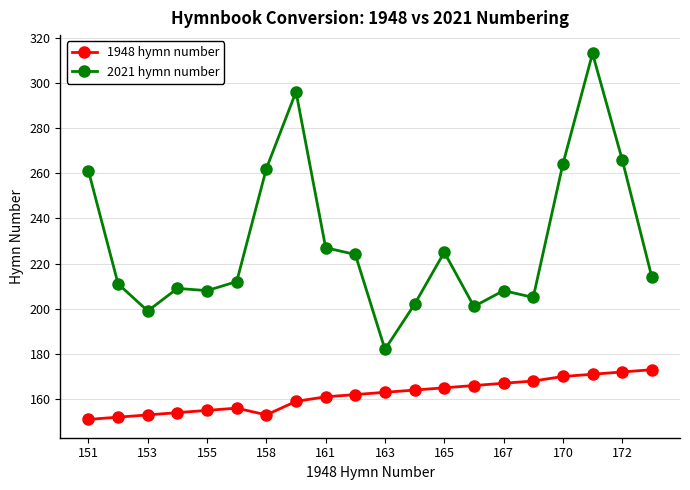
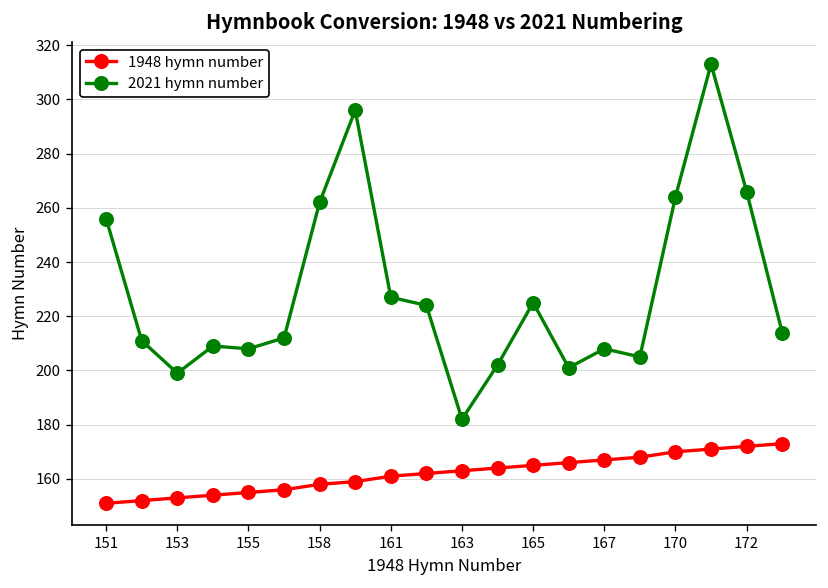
  {
    "1948 hymn number": {
      "151": 151,
      "153": 153,
      "155": 155,
-     "158": 153,
+     "158": 158,
      "161": 161,
      "163": 163,
      "165": 165,
      "167": 167,
      "170": 170,
      "172": 172
    },
    "2021 hymn number": {
-     "151": 261,
+     "151": 256,
      "153": 199,
      "155": 208,
      "158": 262,
      "161": 227,
      "163": 182,
      "165": 225,
      "167": 208,
      "170": 264,
      "172": 266
    }
  }
